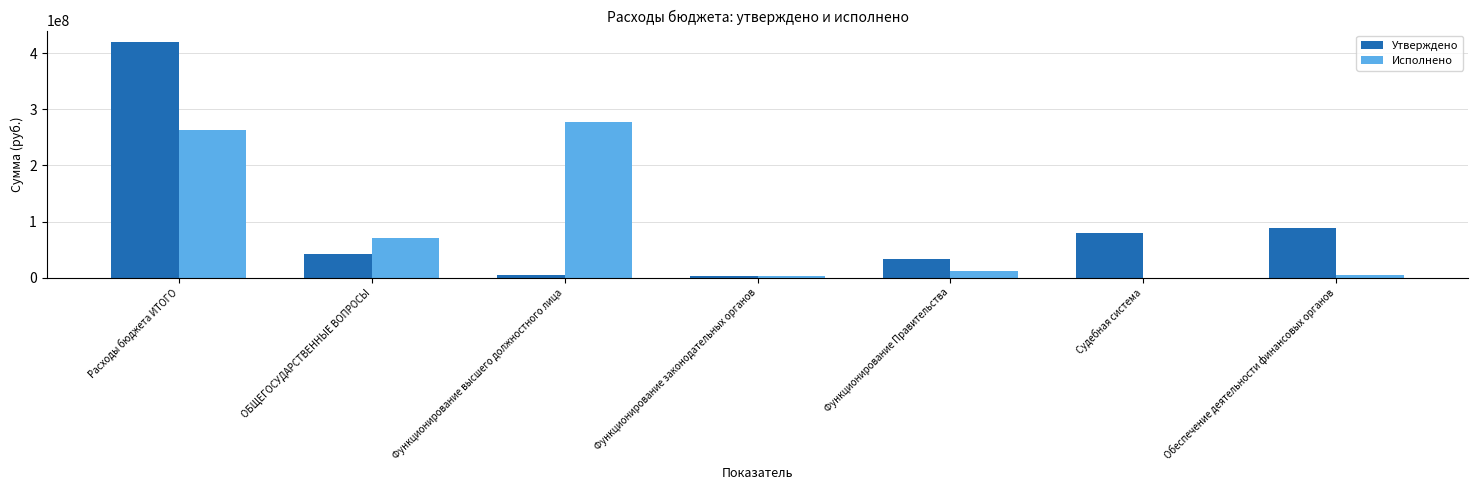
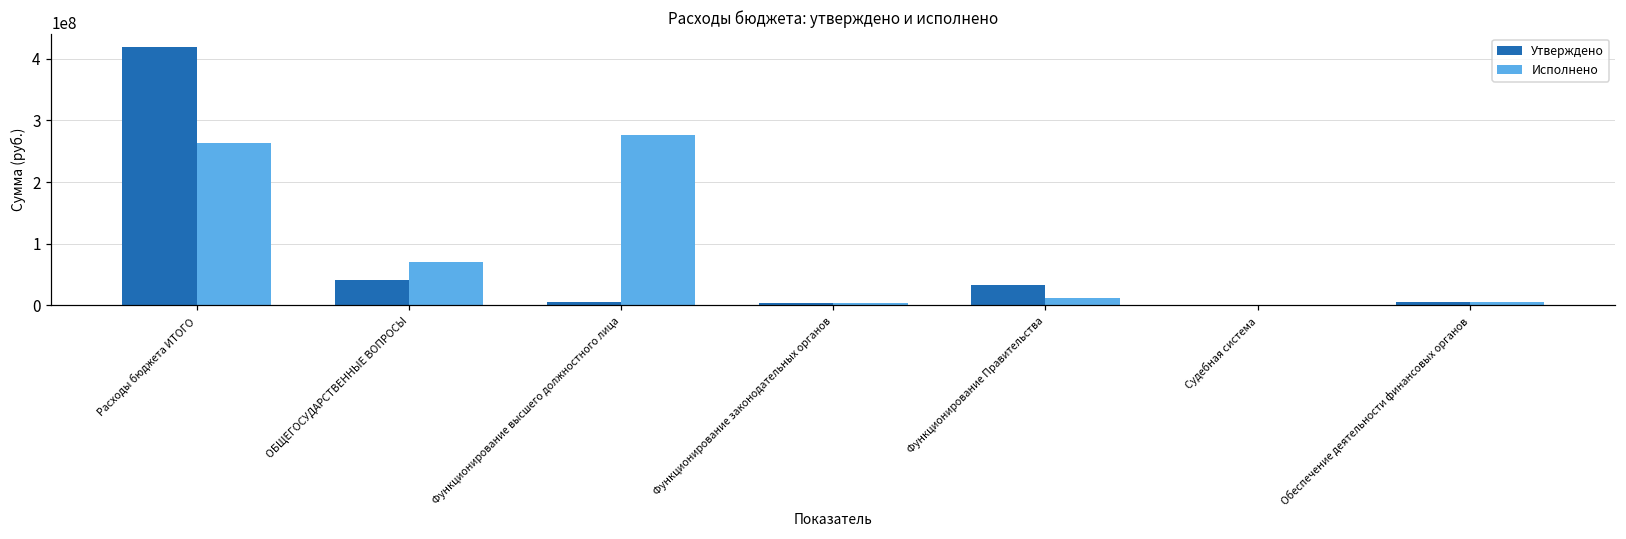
  {
    "Утверждено": {
      "Расходы бюджета ИТОГО": 420000000,
      "ОБЩЕГОСУДАРСТВЕННЫЕ ВОПРОСЫ": 40000000,
      "Функционирование высшего должностного лица": 0,
      "Функционирование Правительства": 30000000,
-     "Судебная система": 80000000,
-     "Обеспечение деятельности финансовых органов": 90000000
+     "Судебная система": 0,
+     "Обеспечение деятельности финансовых органов": 10000000
    },
    "Исполнено": {
      "Расходы бюджета ИТОГО": 260000000,
      "ОБЩЕГОСУДАРСТВЕННЫЕ ВОПРОСЫ": 70000000,
      "Функционирование высшего должностного лица": 280000000,
      "Функционирование Правительства": 10000000,
      "Обеспечение деятельности финансовых органов": 10000000
    }
  }
